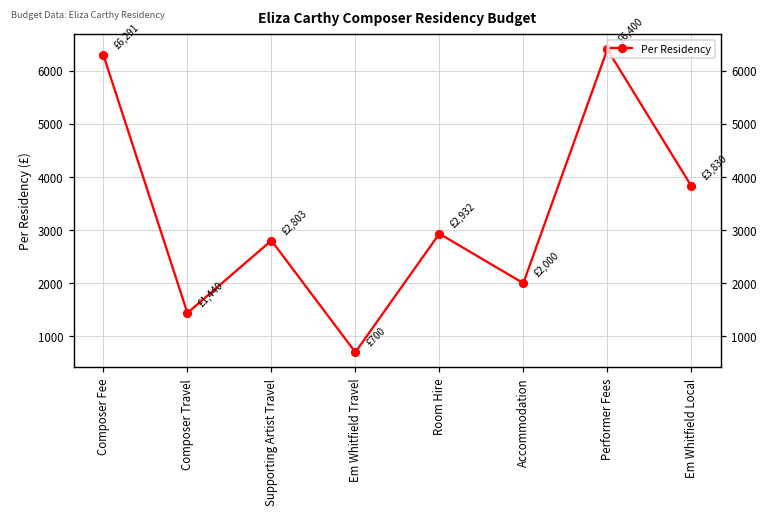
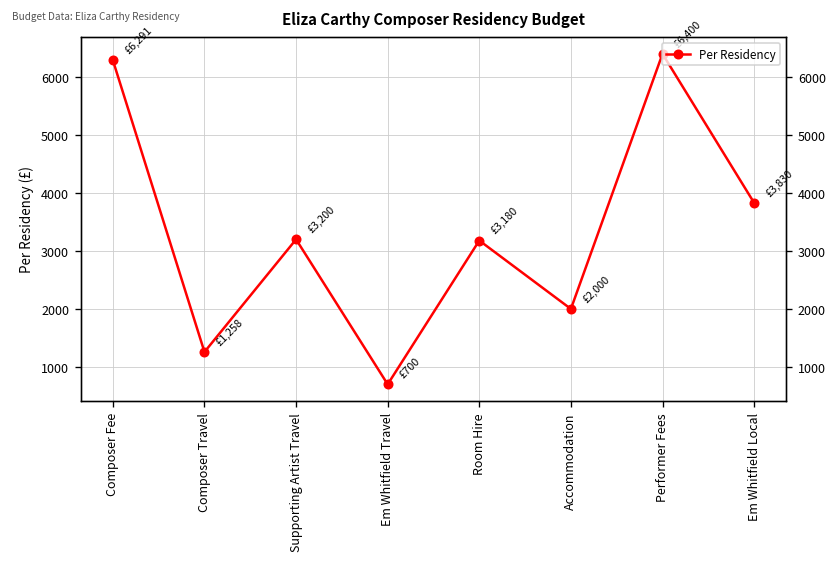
  {
    "Composer Fee": "£6,291",
-   "Composer Travel": "£1,440",
-   "Supporting Artist Travel": "£2,803",
+   "Composer Travel": "£1,258",
+   "Supporting Artist Travel": "£3,200",
    "Em Whitfield Travel": "£700",
-   "Room Hire": "£2,932",
+   "Room Hire": "£3,180",
    "Accommodation": "£2,000",
    "Em Whitfield Local": "£3,830"
  }
